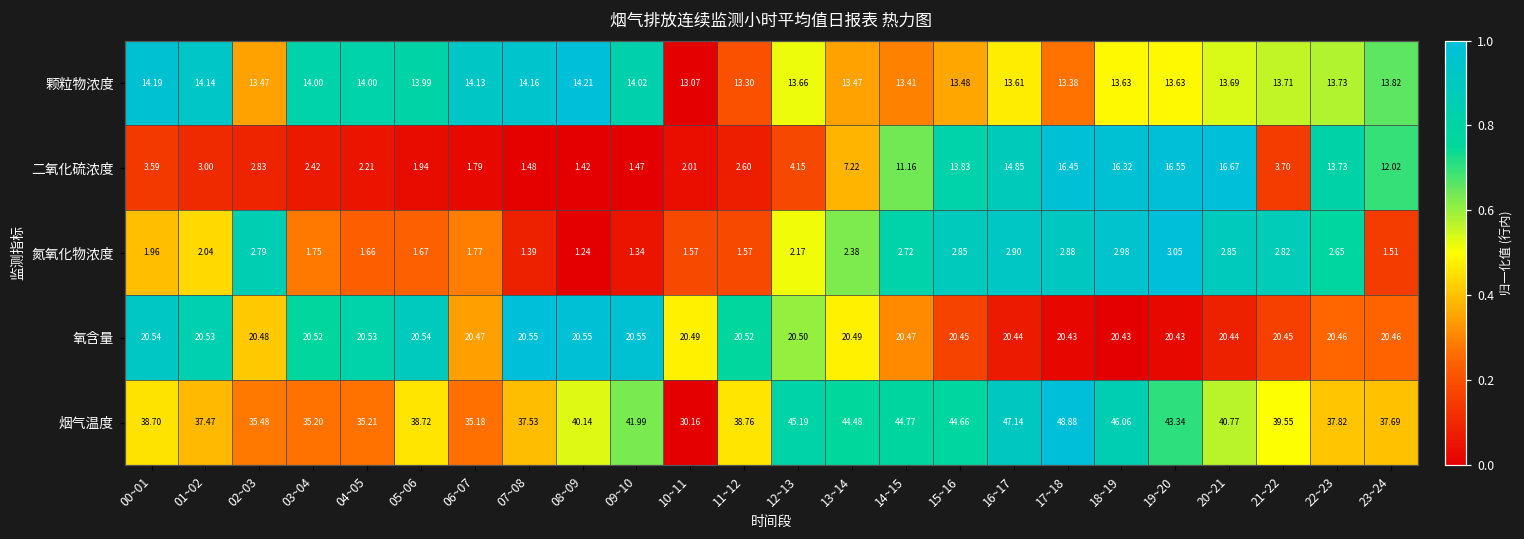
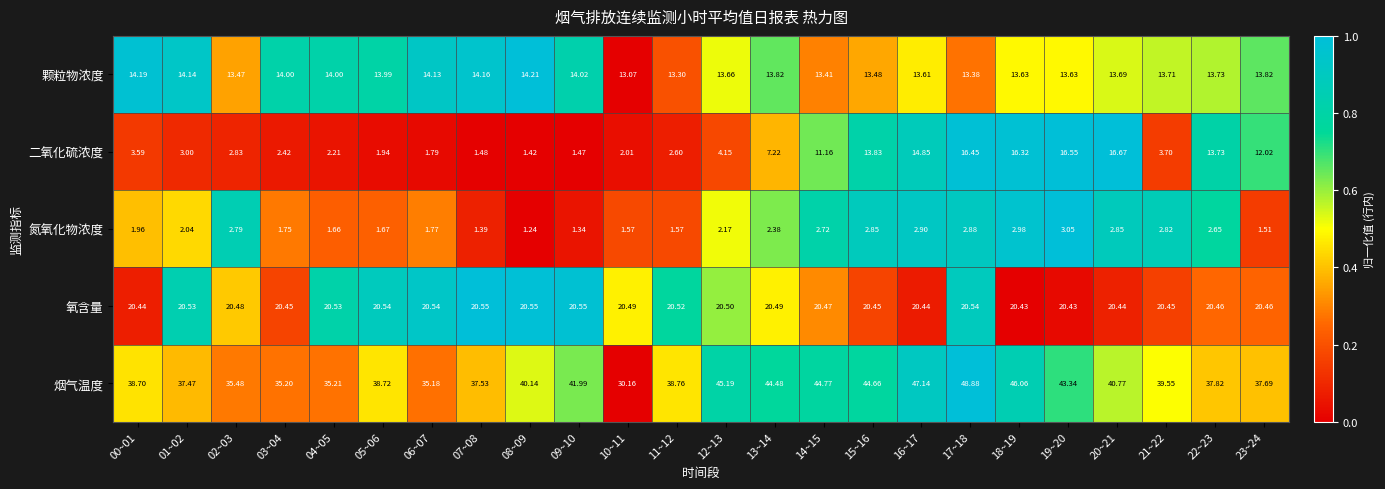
  {
    "颗粒物浓度": {
      "00~01": 14.19,
      "01~02": 14.14,
      "02~03": 13.47,
      "03~04": 14.00,
      "04~05": 14.00,
      "05~06": 13.99,
      "06~07": 14.13,
      "07~08": 14.16,
      "08~09": 14.21,
      "09~10": 14.02,
      "10~11": 13.07,
      "11~12": 13.30,
      "12~13": 13.66,
-     "13~14": 13.47,
+     "13~14": 13.82,
      "14~15": 13.41,
      "15~16": 13.48,
      "16~17": 13.61,
      "17~18": 13.38,
      "18~19": 13.63,
      "19~20": 13.63,
      "20~21": 13.69,
      "21~22": 13.71,
      "22~23": 13.73,
      "23~24": 13.82
    },
    "二氧化硫浓度": {
      "00~01": 3.59,
      "01~02": 3.00,
      "02~03": 2.83,
      "03~04": 2.42,
      "04~05": 2.21,
      "05~06": 1.94,
      "06~07": 1.79,
      "07~08": 1.48,
      "08~09": 1.42,
      "09~10": 1.47,
      "10~11": 2.01,
      "11~12": 2.60,
      "12~13": 4.15,
      "13~14": 7.22,
      "14~15": 11.16,
      "15~16": 13.83,
      "16~17": 14.85,
      "17~18": 16.45,
      "18~19": 16.32,
      "19~20": 16.55,
      "20~21": 16.67,
      "21~22": 3.70,
      "22~23": 13.73,
      "23~24": 12.02
    },
    "氮氧化物浓度": {
      "00~01": 1.96,
      "01~02": 2.04,
      "02~03": 2.79,
      "03~04": 1.75,
      "04~05": 1.66,
      "05~06": 1.67,
      "06~07": 1.77,
      "07~08": 1.39,
      "08~09": 1.24,
      "09~10": 1.34,
      "10~11": 1.57,
      "11~12": 1.57,
      "12~13": 2.17,
      "13~14": 2.38,
      "14~15": 2.72,
      "15~16": 2.85,
      "16~17": 2.90,
      "17~18": 2.88,
      "18~19": 2.98,
      "19~20": 3.05,
      "20~21": 2.85,
      "21~22": 2.82,
      "22~23": 2.65,
      "23~24": 1.51
    },
    "氧含量": {
-     "00~01": 20.54,
+     "00~01": 20.44,
      "01~02": 20.53,
      "02~03": 20.48,
-     "03~04": 20.52,
+     "03~04": 20.45,
      "04~05": 20.53,
      "05~06": 20.54,
-     "06~07": 20.47,
+     "06~07": 20.54,
      "07~08": 20.55,
      "08~09": 20.55,
      "09~10": 20.55,
      "10~11": 20.49,
      "11~12": 20.52,
      "12~13": 20.50,
      "13~14": 20.49,
      "14~15": 20.47,
      "15~16": 20.45,
      "16~17": 20.44,
-     "17~18": 20.43,
+     "17~18": 20.54,
      "18~19": 20.43,
      "19~20": 20.43,
      "20~21": 20.44,
      "21~22": 20.45,
      "22~23": 20.46,
      "23~24": 20.46
    },
    "烟气温度": {
      "00~01": 38.70,
      "01~02": 37.47,
      "02~03": 35.48,
      "03~04": 35.20,
      "04~05": 35.21,
      "05~06": 38.72,
      "06~07": 35.18,
      "07~08": 37.53,
      "08~09": 40.14,
      "09~10": 41.99,
      "10~11": 30.16,
      "11~12": 38.76,
      "12~13": 45.19,
      "13~14": 44.48,
      "14~15": 44.77,
      "15~16": 44.66,
      "16~17": 47.14,
      "17~18": 48.88,
      "18~19": 46.06,
      "19~20": 43.34,
      "20~21": 40.77,
      "21~22": 39.55,
      "22~23": 37.82,
      "23~24": 37.69
    }
  }
